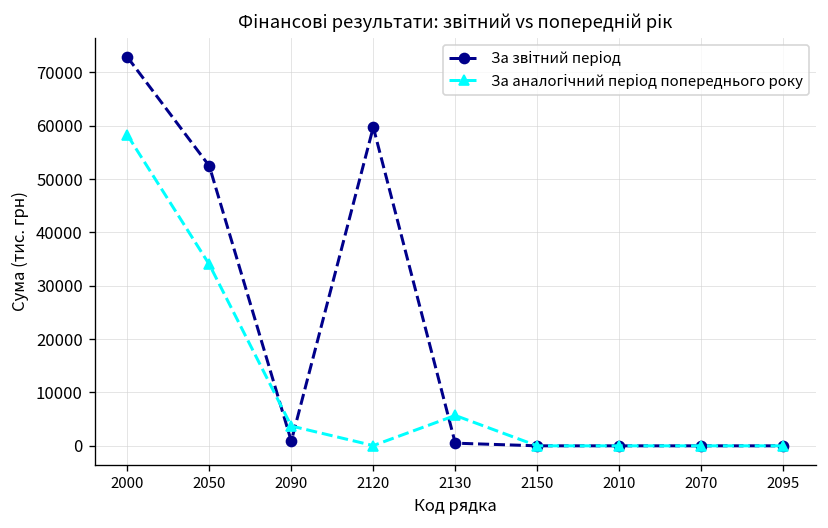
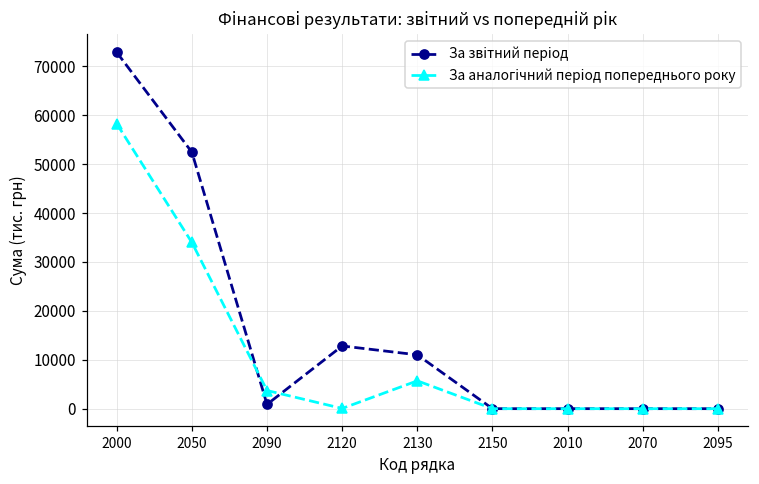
  {
    "За звітний період": {
      "2000": 73000,
      "2050": 52000,
      "2090": 1000,
-     "2120": 60000,
-     "2130": 1000
+     "2120": 13000,
+     "2130": 11000
    },
    "За аналогічний період попереднього року": {
      "2000": 58000,
      "2050": 34000,
      "2090": 4000,
      "2120": 0,
      "2130": 6000
    }
  }
